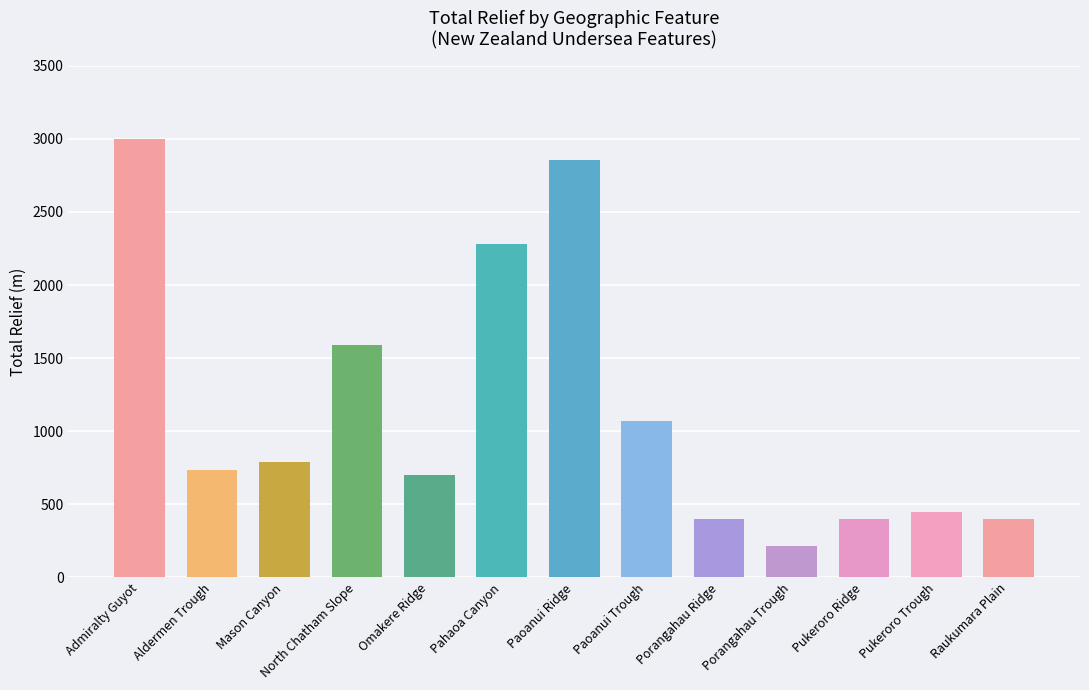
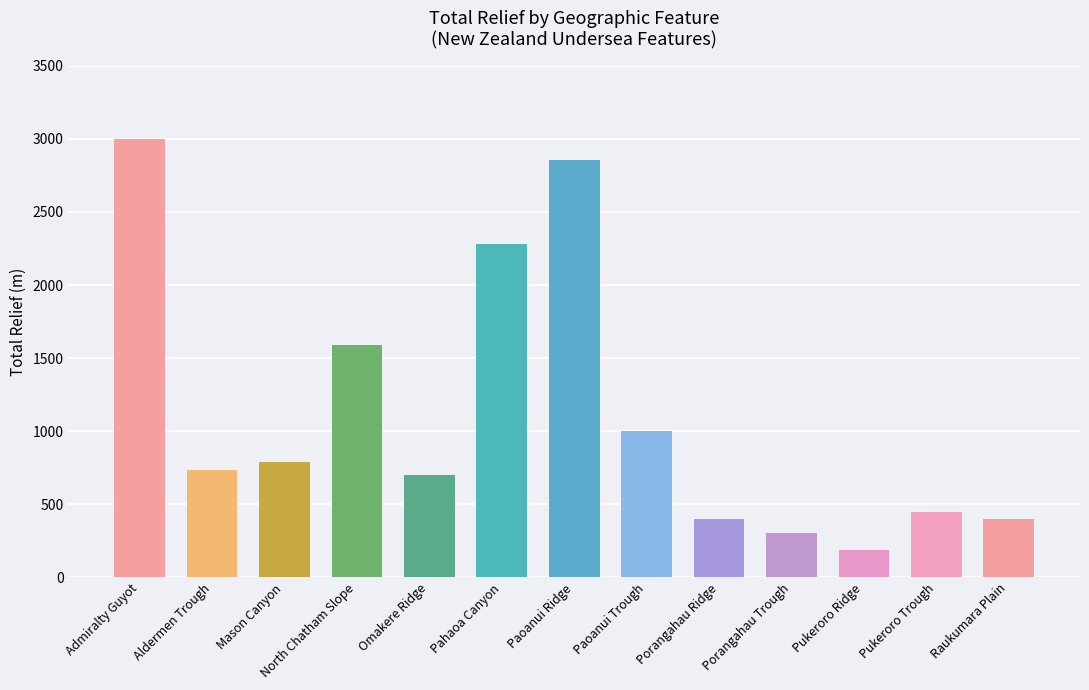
  {
    "Admiralty Guyot": 3000,
    "Aldermen Trough": 740,
    "Mason Canyon": 790,
    "North Chatham Slope": 1590,
    "Omakere Ridge": 700,
    "Pahaoa Canyon": 2280,
    "Paoanui Ridge": 2860,
-   "Paoanui Trough": 1070,
+   "Paoanui Trough": 1000,
    "Porangahau Ridge": 400,
-   "Porangahau Trough": 220,
-   "Pukeroro Ridge": 400,
+   "Porangahau Trough": 300,
+   "Pukeroro Ridge": 190,
    "Pukeroro Trough": 450,
    "Raukumara Plain": 400
  }
